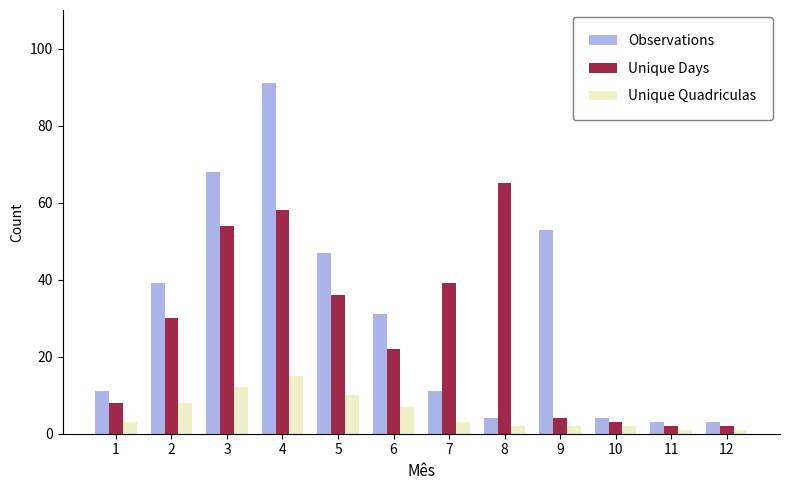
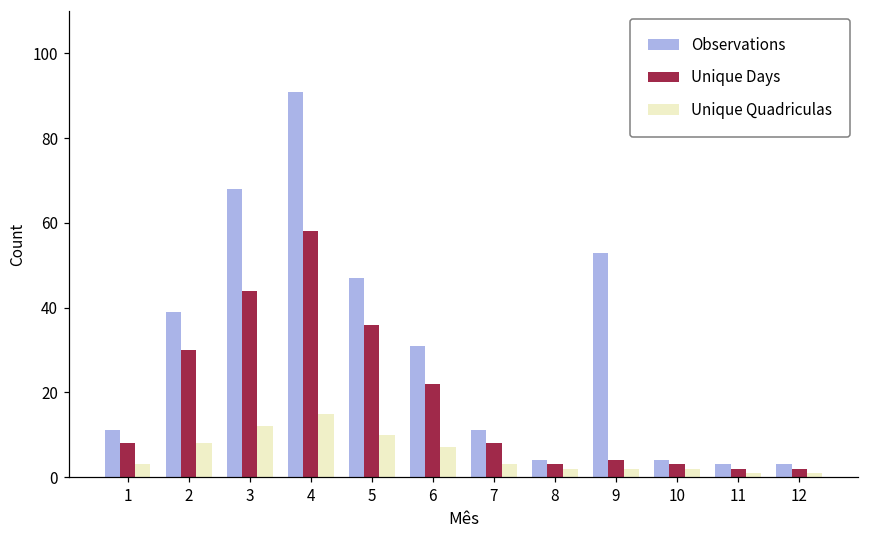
  {
    "Observations": {
      "1": 11,
      "2": 39,
      "3": 68,
      "4": 91,
      "5": 47,
      "6": 31,
      "7": 11,
      "8": 4,
      "9": 53,
      "10": 4,
      "11": 3,
      "12": 3
    },
    "Unique Days": {
      "1": 8,
      "2": 30,
-     "3": 54,
+     "3": 44,
      "4": 58,
      "5": 36,
      "6": 22,
-     "7": 39,
-     "8": 65,
+     "7": 8,
+     "8": 3,
      "9": 4,
      "10": 3,
      "11": 2,
      "12": 2
    },
    "Unique Quadriculas": {
      "1": 3,
      "2": 8,
      "3": 12,
      "4": 15,
      "5": 10,
      "6": 7,
      "7": 3,
      "8": 2,
      "9": 2,
      "10": 2,
      "11": 1,
      "12": 1
    }
  }
